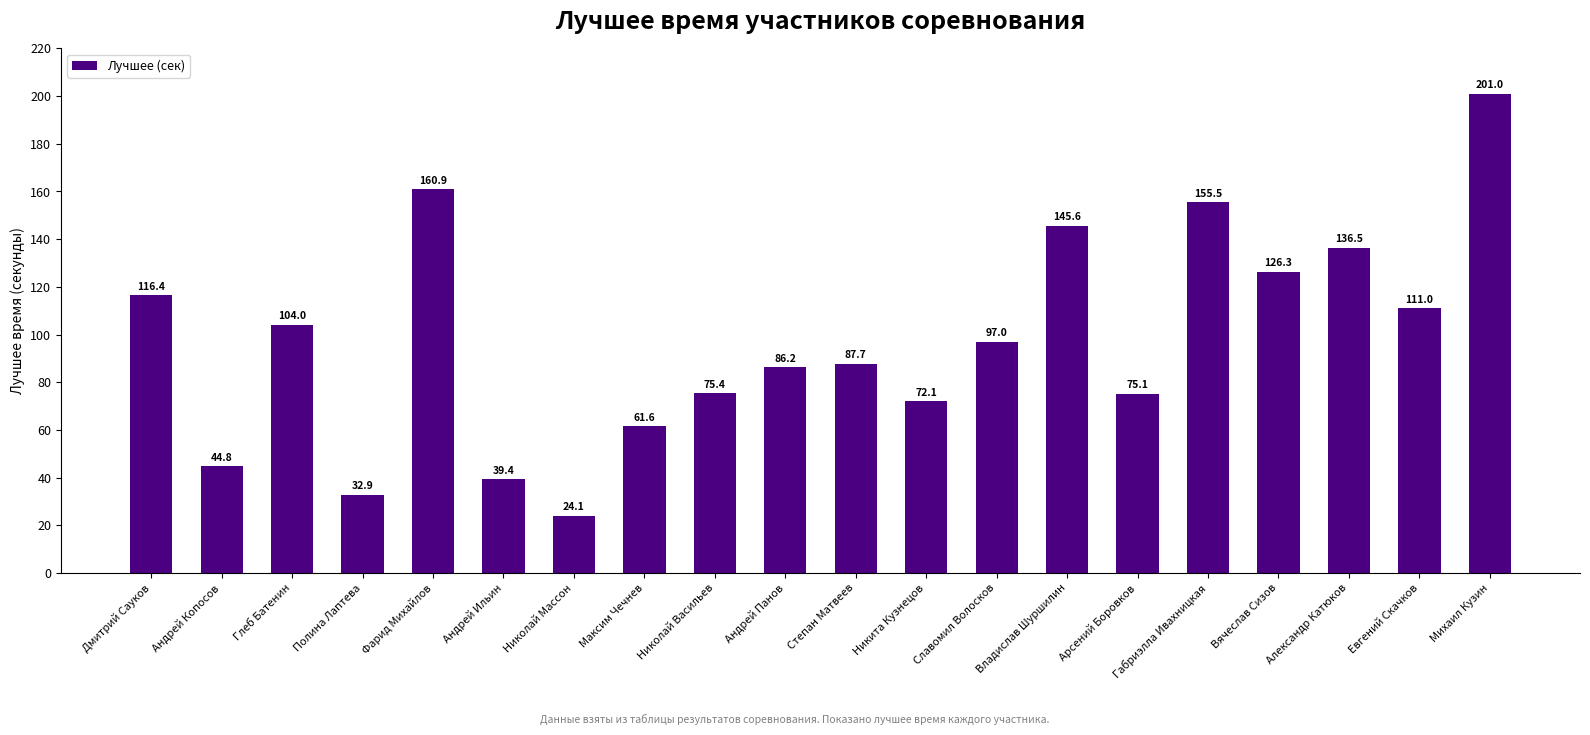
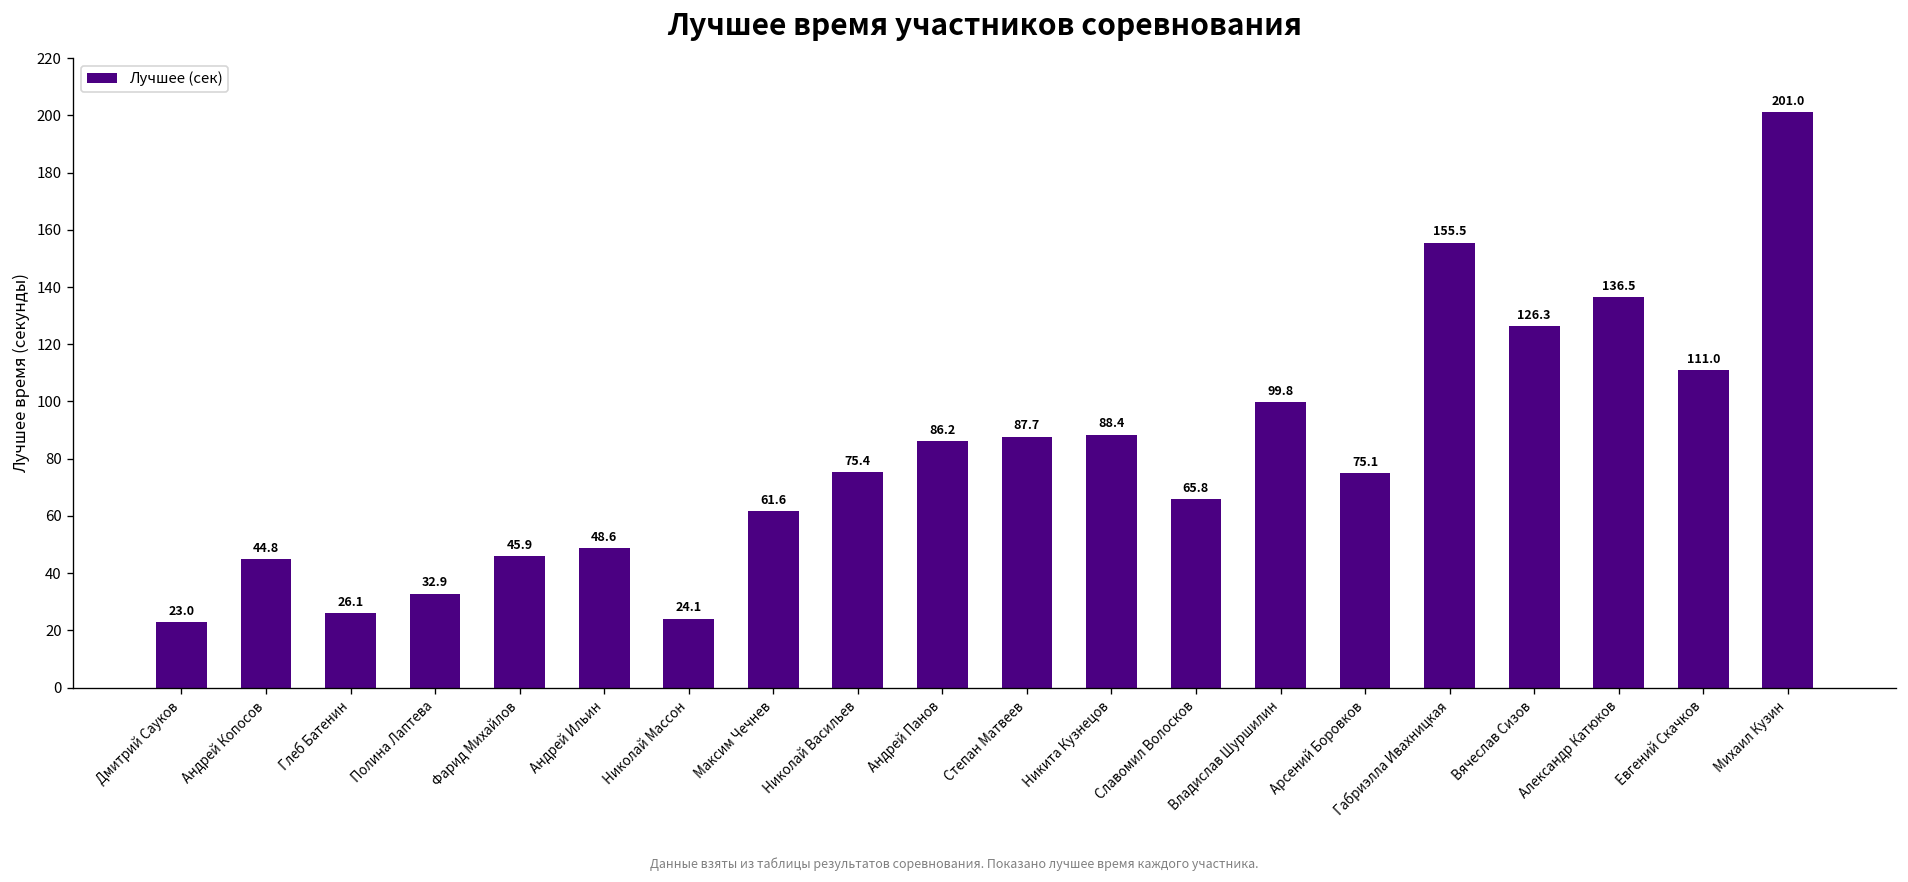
  {
-   "Дмитрий Сауков": 116.4,
+   "Дмитрий Сауков": 23.0,
    "Андрей Копосов": 44.8,
-   "Глеб Батенин": 104.0,
+   "Глеб Батенин": 26.1,
    "Полина Лаптева": 32.9,
-   "Фарид Михайлов": 160.9,
-   "Андрей Ильин": 39.4,
+   "Фарид Михайлов": 45.9,
+   "Андрей Ильин": 48.6,
    "Николай Массон": 24.1,
    "Максим Чечнев": 61.6,
    "Николай Васильев": 75.4,
    "Андрей Панов": 86.2,
    "Степан Матвеев": 87.7,
-   "Никита Кузнецов": 72.1,
-   "Славомил Волосков": 97.0,
-   "Владислав Шуршилин": 145.6,
+   "Никита Кузнецов": 88.4,
+   "Славомил Волосков": 65.8,
+   "Владислав Шуршилин": 99.8,
    "Арсений Боровков": 75.1,
    "Габриэлла Ивахницкая": 155.5,
    "Вячеслав Сизов": 126.3,
    "Александр Катюков": 136.5,
    "Евгений Скачков": 111.0,
    "Михаил Кузин": 201.0
  }
